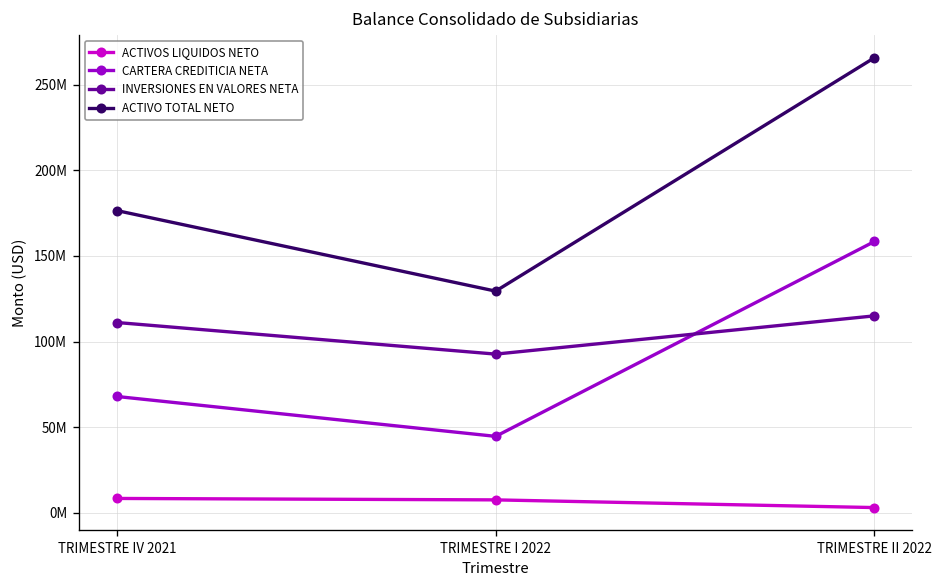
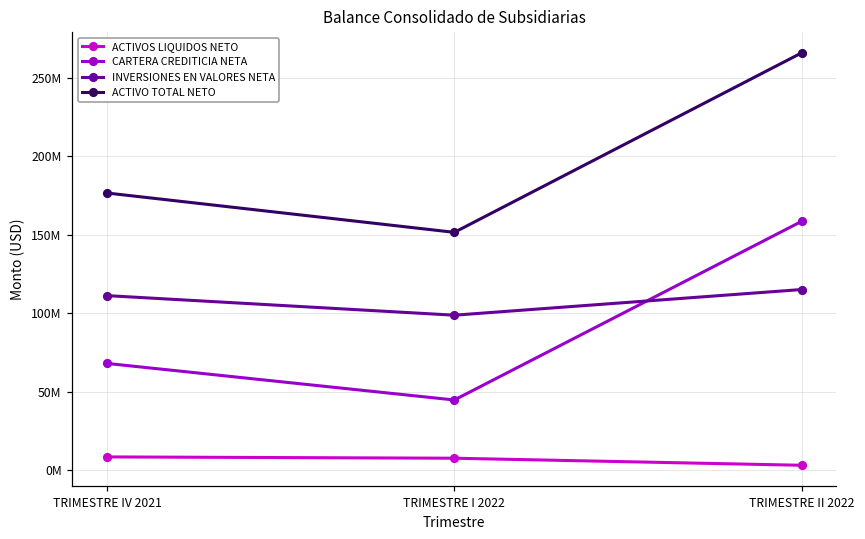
  {
    "INVERSIONES EN VALORES NETA": {
      "TRIMESTRE IV 2021": 111000000,
-     "TRIMESTRE I 2022": 93000000,
+     "TRIMESTRE I 2022": 99000000,
      "TRIMESTRE II 2022": 115000000
    },
    "ACTIVO TOTAL NETO": {
      "TRIMESTRE IV 2021": 177000000,
-     "TRIMESTRE I 2022": 129000000,
+     "TRIMESTRE I 2022": 151000000,
      "TRIMESTRE II 2022": 266000000
    }
  }
